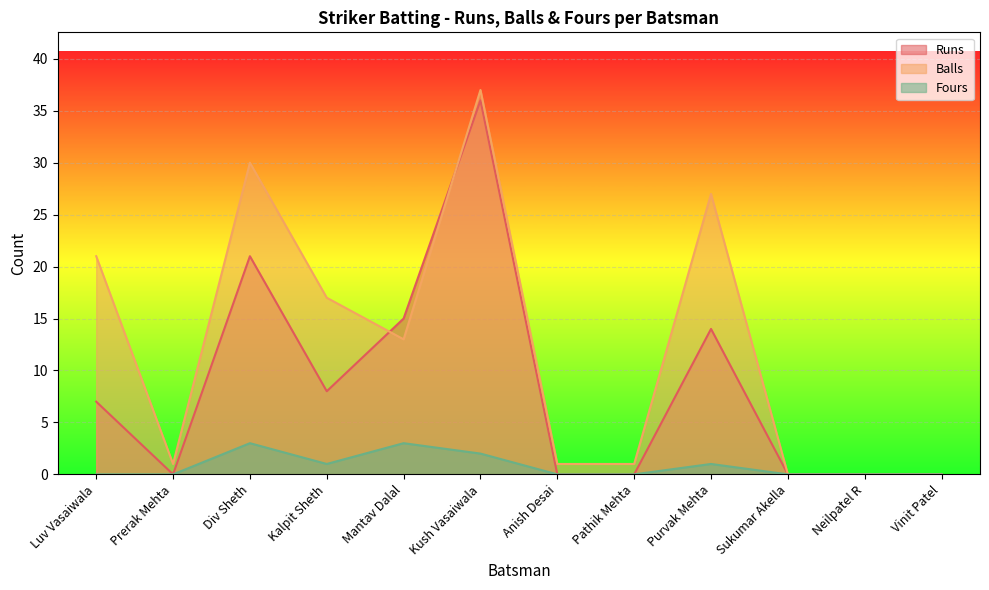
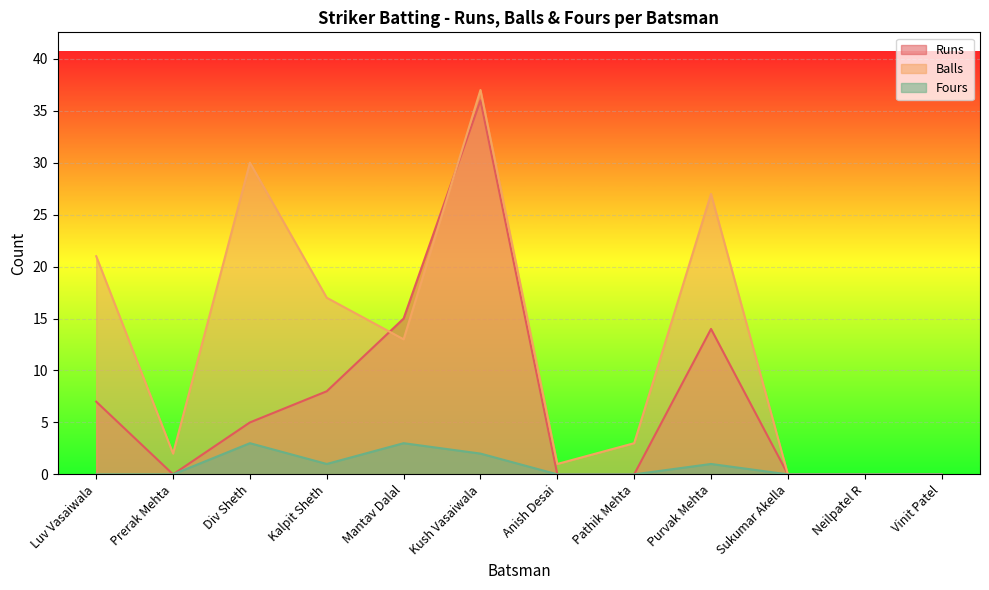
  {
    "Runs": {
      "Luv Vasaiwala": 7,
-     "Div Sheth": 21,
+     "Div Sheth": 5,
      "Kalpit Sheth": 8,
      "Mantav Dalal": 15,
      "Kush Vasaiwala": 36,
      "Purvak Mehta": 14
    },
    "Balls": {
      "Luv Vasaiwala": 21,
-     "Prerak Mehta": 1,
+     "Prerak Mehta": 2,
      "Div Sheth": 30,
      "Kalpit Sheth": 17,
      "Mantav Dalal": 13,
      "Kush Vasaiwala": 37,
      "Anish Desai": 1,
-     "Pathik Mehta": 1,
+     "Pathik Mehta": 3,
      "Purvak Mehta": 27
    },
    "Fours": {
      "Luv Vasaiwala": 0,
      "Div Sheth": 3,
      "Kalpit Sheth": 1,
      "Mantav Dalal": 3,
      "Kush Vasaiwala": 2,
      "Purvak Mehta": 1
    }
  }
